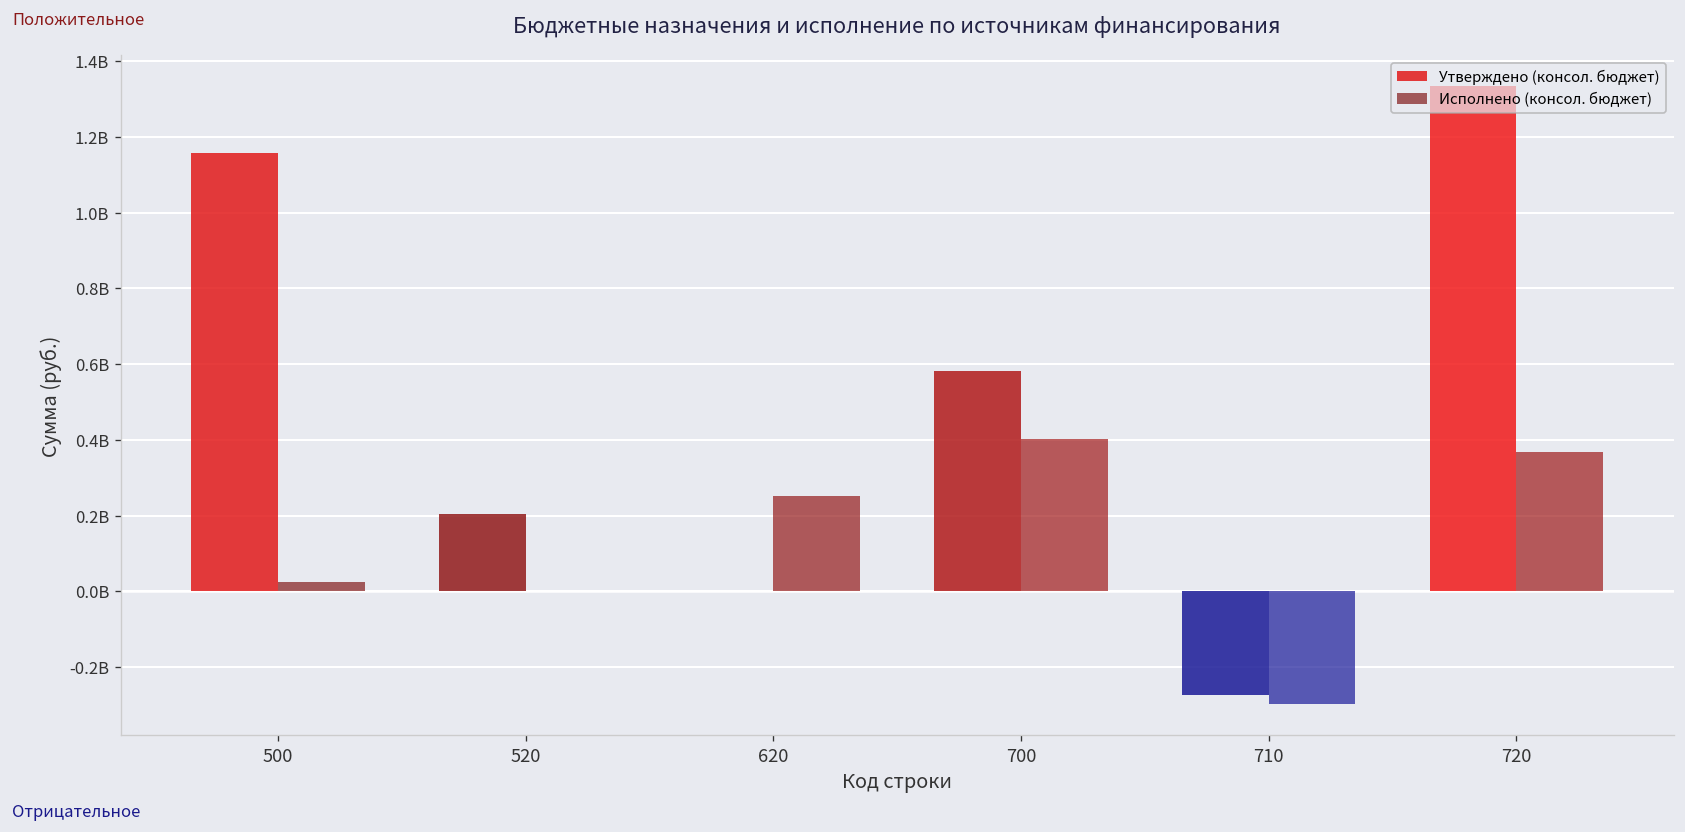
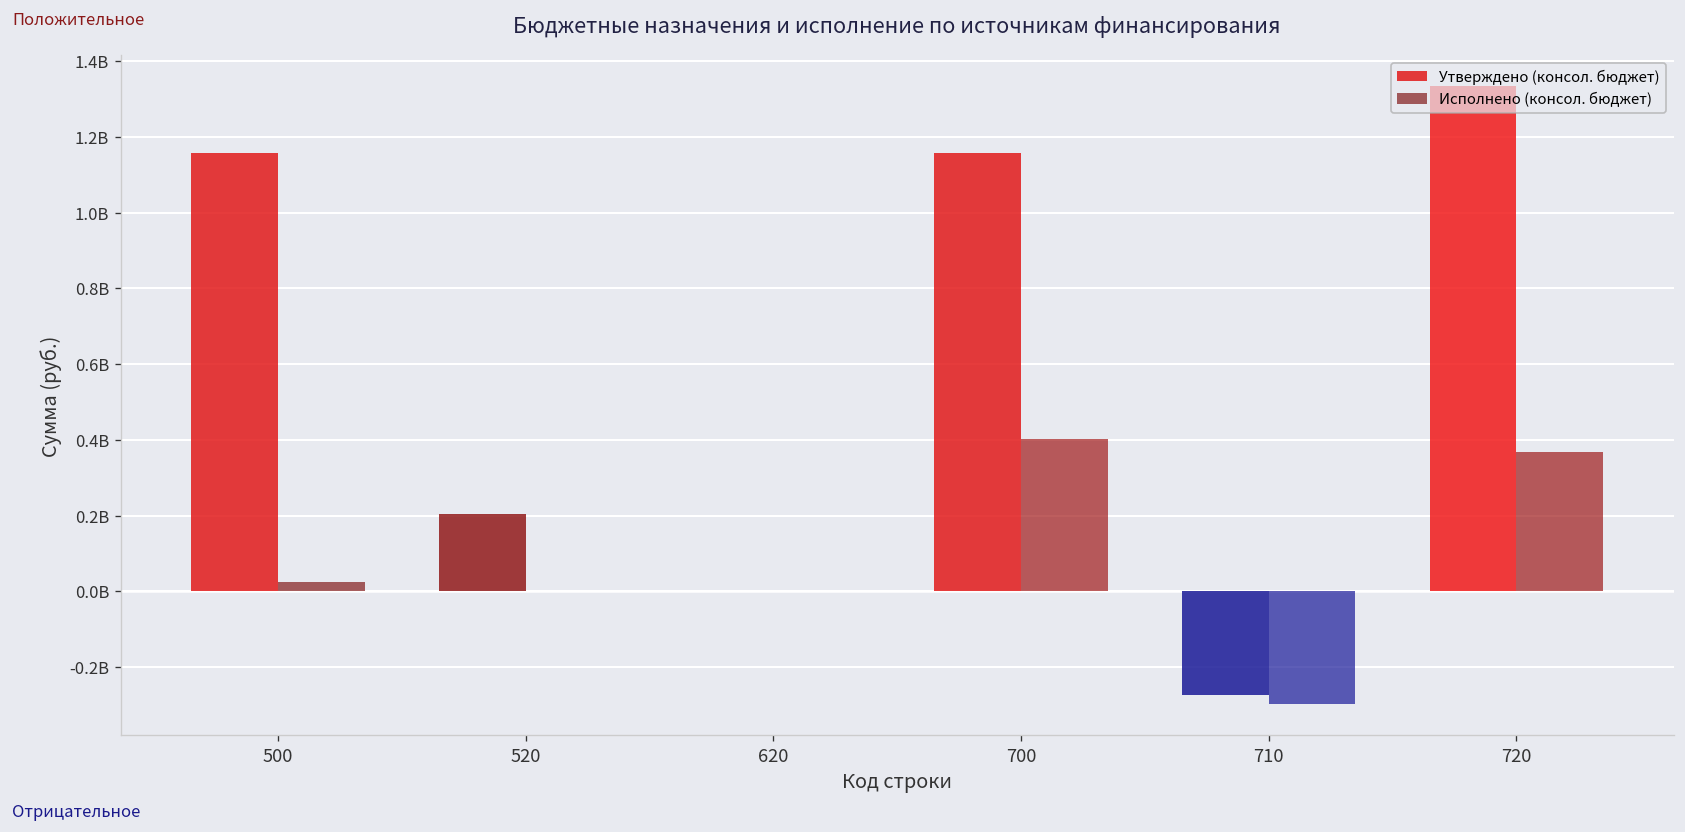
  {
    "Утверждено (консол. бюджет)": {
      "500": 1160000000,
      "520": 200000000,
      "620": 0,
-     "700": 580000000,
+     "700": 1160000000,
      "710": -270000000
    },
    "Исполнено (консол. бюджет)": {
      "500": 30000000,
      "520": 0,
-     "620": 250000000,
+     "620": 0,
      "700": 400000000,
      "710": -300000000,
      "720": 370000000
    }
  }
